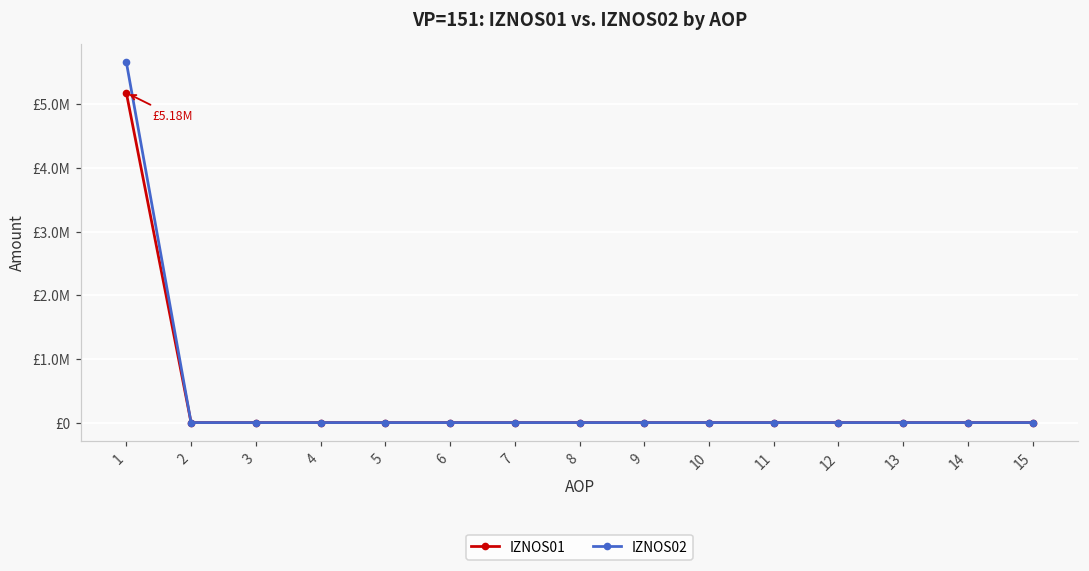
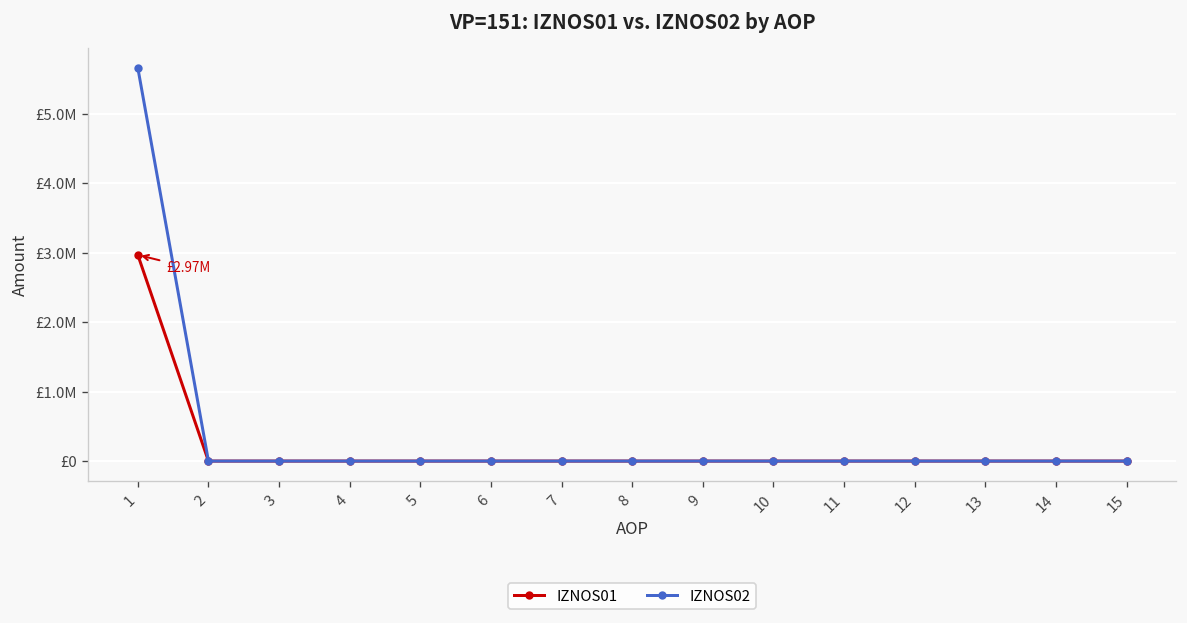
  {
    "IZNOS01": {
-     "1": "£5.18M"
+     "1": "£2.97M"
    },
    "IZNOS02": {
      "1": "£5700000"
    }
  }
